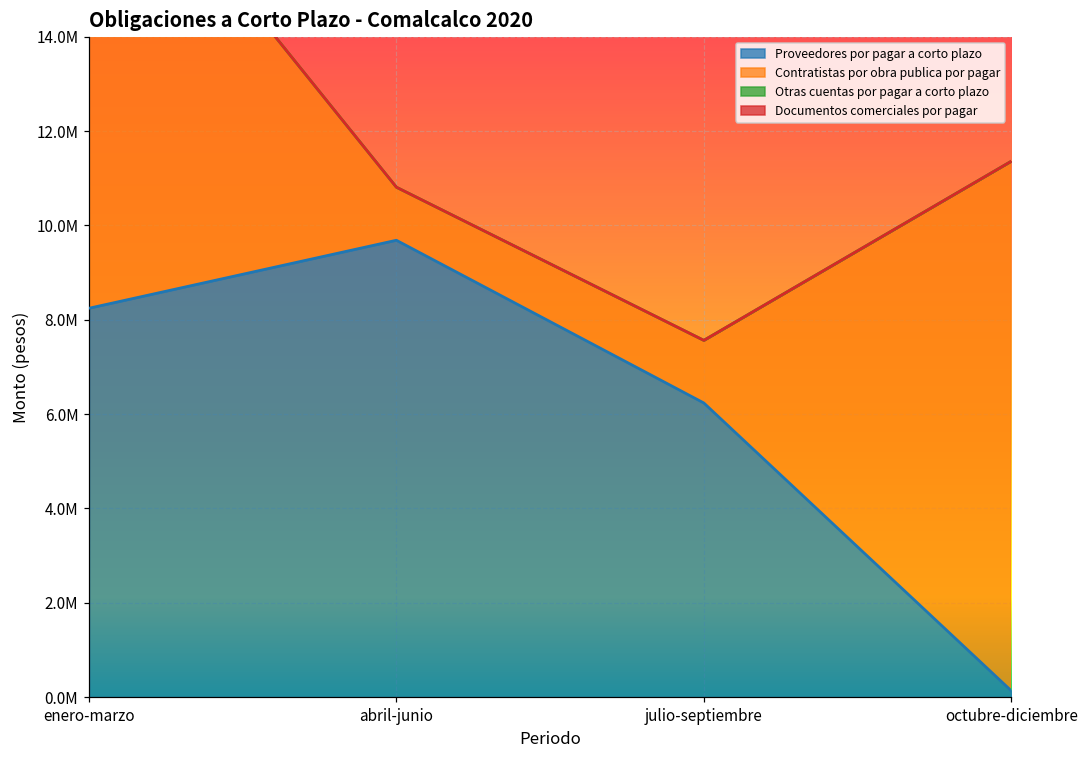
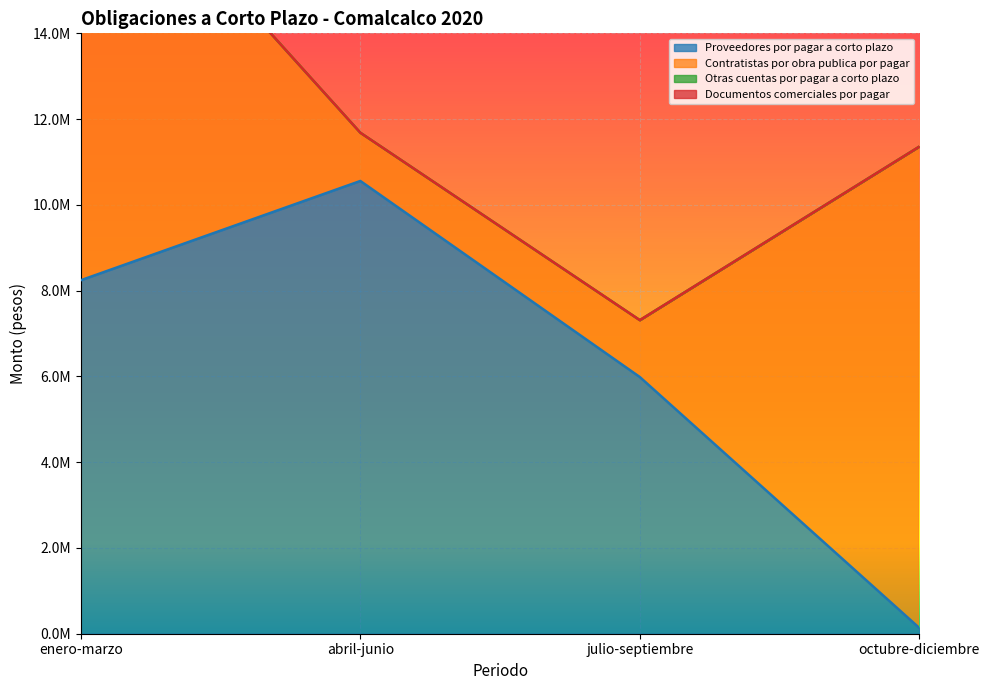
  {
    "Proveedores por pagar a corto plazo": {
      "enero-marzo": 8200000,
-     "abril-junio": 9700000,
-     "julio-septiembre": 6200000,
+     "abril-junio": 10600000,
+     "julio-septiembre": 6000000,
      "octubre-diciembre": 100000
    }
  }
